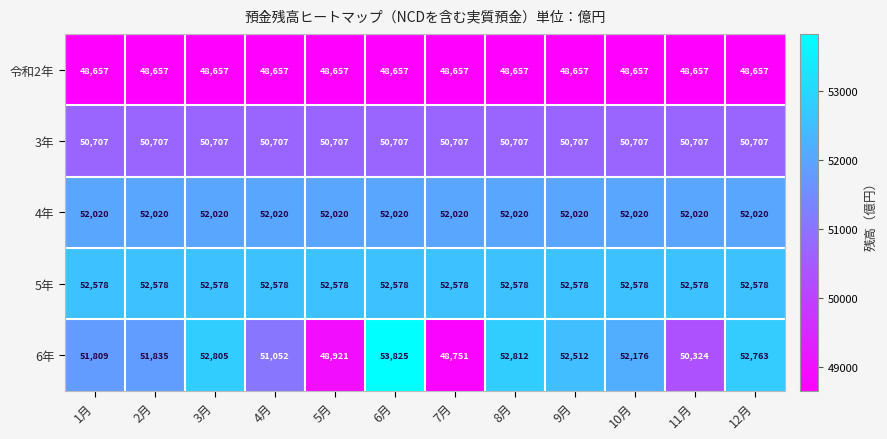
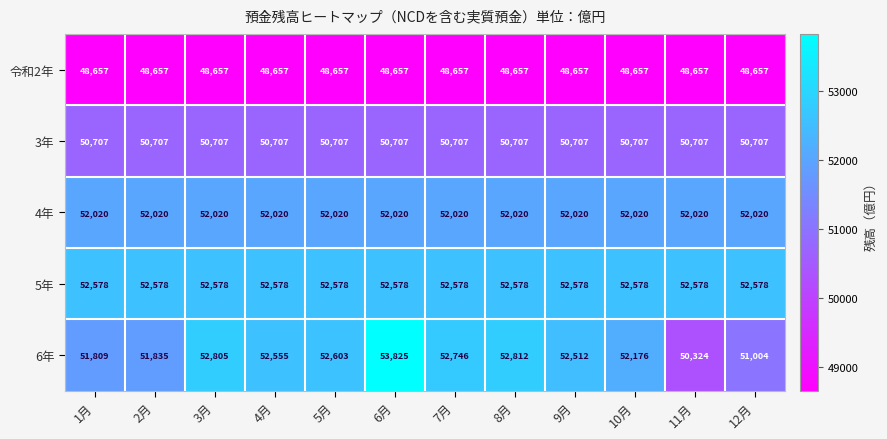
  {
    "令和2年": {
      "1月": "48,657",
      "2月": "48,657",
      "3月": "48,657",
      "4月": "48,657",
      "5月": "48,657",
      "6月": "48,657",
      "7月": "48,657",
      "8月": "48,657",
      "9月": "48,657",
      "10月": "48,657",
      "11月": "48,657",
      "12月": "48,657"
    },
    "3年": {
      "1月": "50,707",
      "2月": "50,707",
      "3月": "50,707",
      "4月": "50,707",
      "5月": "50,707",
      "6月": "50,707",
      "7月": "50,707",
      "8月": "50,707",
      "9月": "50,707",
      "10月": "50,707",
      "11月": "50,707",
      "12月": "50,707"
    },
    "4年": {
      "1月": "52,020",
      "2月": "52,020",
      "3月": "52,020",
      "4月": "52,020",
      "5月": "52,020",
      "6月": "52,020",
      "7月": "52,020",
      "8月": "52,020",
      "9月": "52,020",
      "10月": "52,020",
      "11月": "52,020",
      "12月": "52,020"
    },
    "5年": {
      "1月": "52,578",
      "2月": "52,578",
      "3月": "52,578",
      "4月": "52,578",
      "5月": "52,578",
      "6月": "52,578",
      "7月": "52,578",
      "8月": "52,578",
      "9月": "52,578",
      "10月": "52,578",
      "11月": "52,578",
      "12月": "52,578"
    },
    "6年": {
      "1月": "51,809",
      "2月": "51,835",
      "3月": "52,805",
-     "4月": "51,052",
-     "5月": "48,921",
+     "4月": "52,555",
+     "5月": "52,603",
      "6月": "53,825",
-     "7月": "48,751",
+     "7月": "52,746",
      "8月": "52,812",
      "9月": "52,512",
      "10月": "52,176",
      "11月": "50,324",
-     "12月": "52,763"
+     "12月": "51,004"
    }
  }
